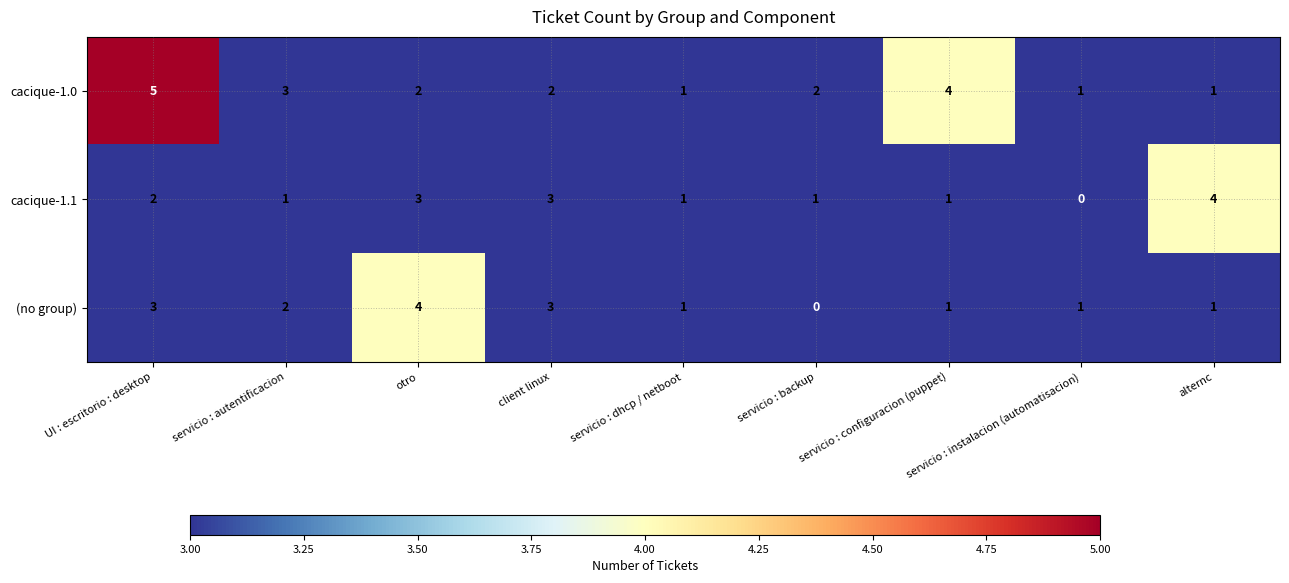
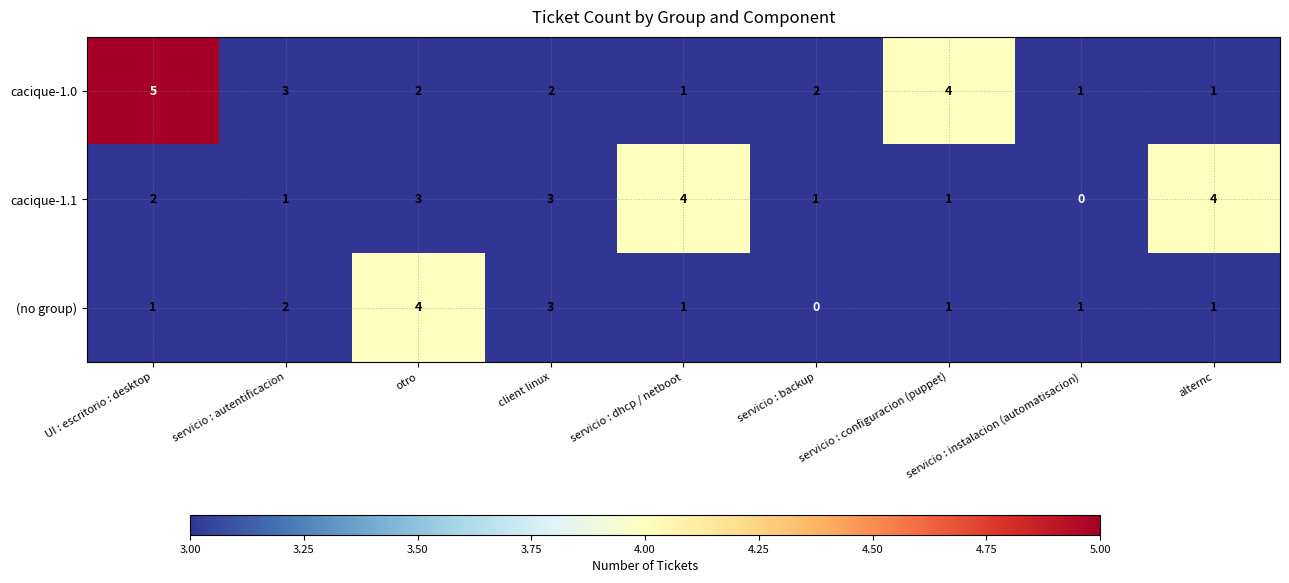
  {
    "cacique-1.0": {
      "UI : escritorio : desktop": 5,
      "servicio : autentificacion": 3,
      "otro": 2,
      "client linux": 2,
      "servicio : dhcp / netboot": 1,
      "servicio : backup": 2,
      "servicio : configuracion (puppet)": 4,
      "servicio : instalacion (automatisacion)": 1,
      "alternc": 1
    },
    "cacique-1.1": {
      "UI : escritorio : desktop": 2,
      "servicio : autentificacion": 1,
      "otro": 3,
      "client linux": 3,
-     "servicio : dhcp / netboot": 1,
+     "servicio : dhcp / netboot": 4,
      "servicio : backup": 1,
      "servicio : configuracion (puppet)": 1,
      "servicio : instalacion (automatisacion)": 0,
      "alternc": 4
    },
    "(no group)": {
-     "UI : escritorio : desktop": 3,
+     "UI : escritorio : desktop": 1,
      "servicio : autentificacion": 2,
      "otro": 4,
      "client linux": 3,
      "servicio : dhcp / netboot": 1,
      "servicio : backup": 0,
      "servicio : configuracion (puppet)": 1,
      "servicio : instalacion (automatisacion)": 1,
      "alternc": 1
    }
  }
